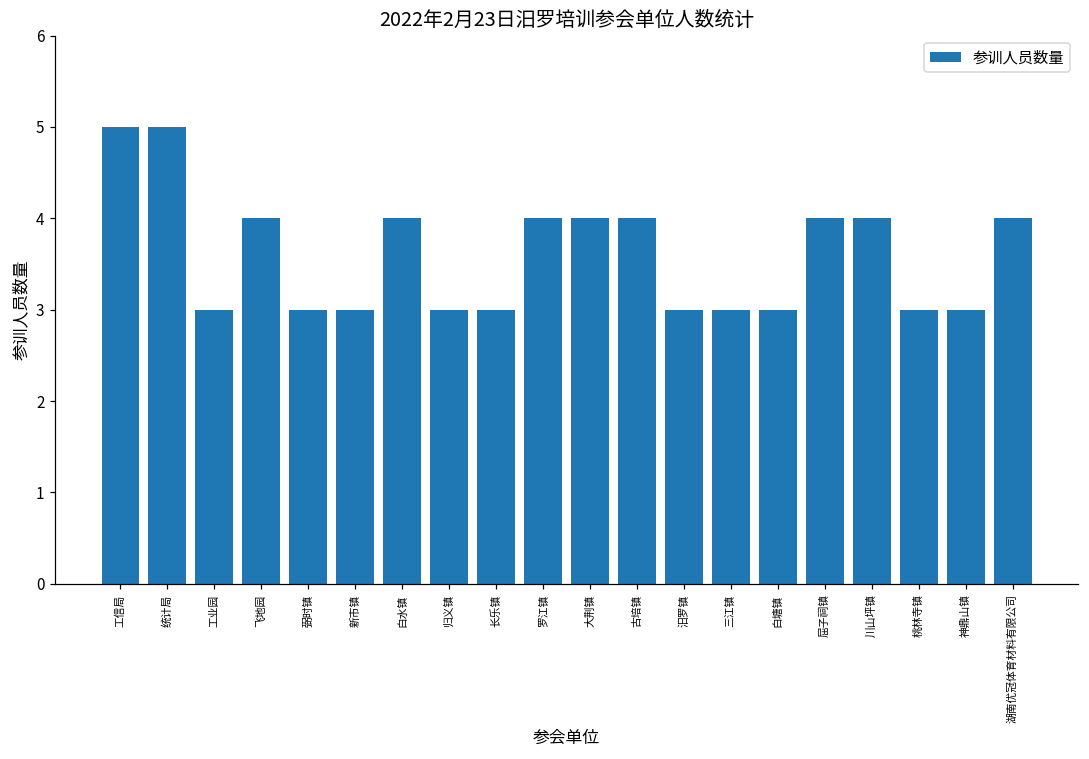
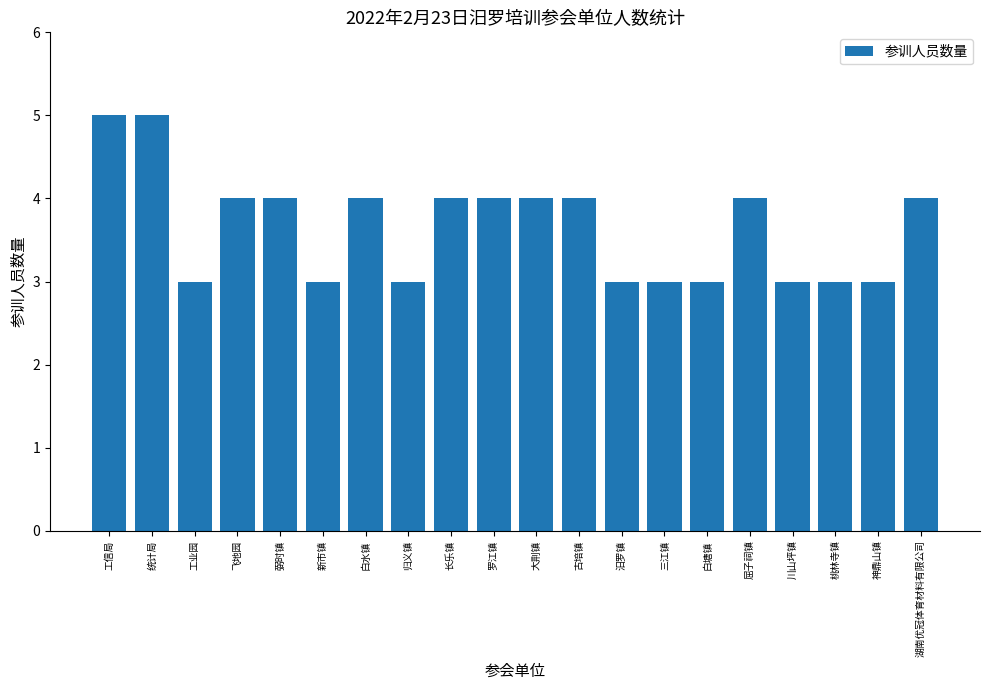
  {
    "工信局": 5,
    "统计局": 5,
    "工业园": 3,
    "飞地园": 4,
-   "弼时镇": 3,
+   "弼时镇": 4,
    "新市镇": 3,
    "白水镇": 4,
    "归义镇": 3,
-   "长乐镇": 3,
+   "长乐镇": 4,
    "罗江镇": 4,
    "大荆镇": 4,
    "古培镇": 4,
    "汨罗镇": 3,
    "三江镇": 3,
    "白塘镇": 3,
    "屈子祠镇": 4,
-   "川山坪镇": 4,
+   "川山坪镇": 3,
    "桃林寺镇": 3,
    "神鼎山镇": 3,
    "湖南优冠体育材料有限公司": 4
  }
